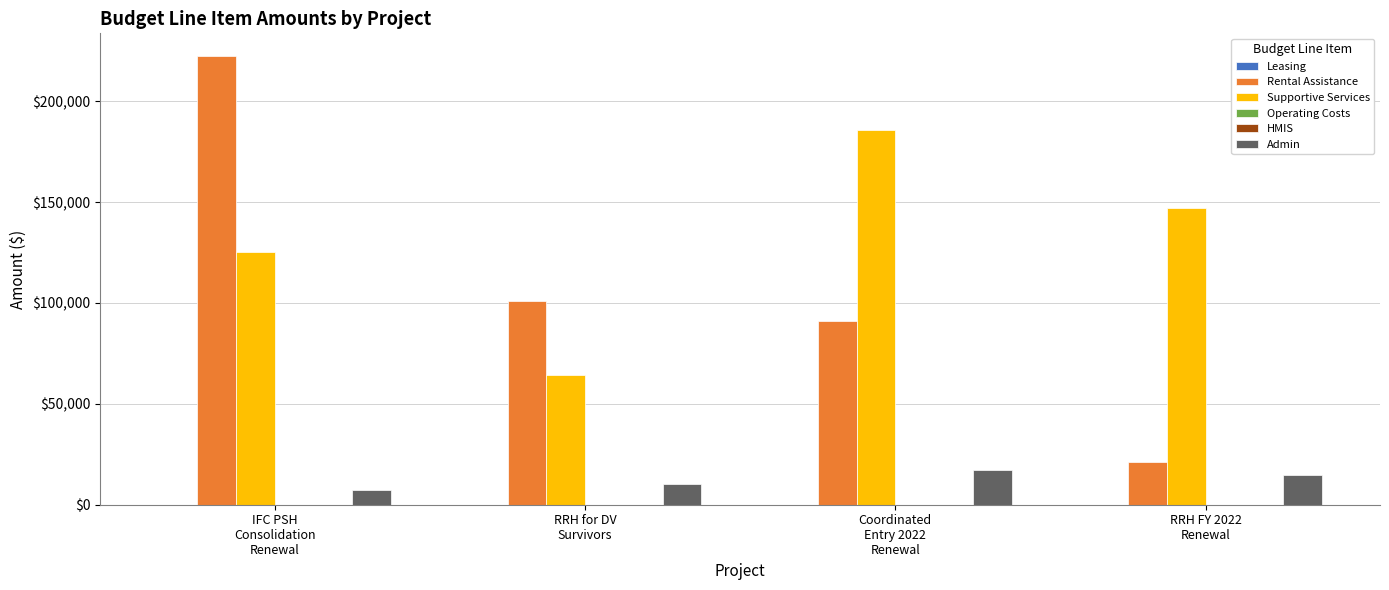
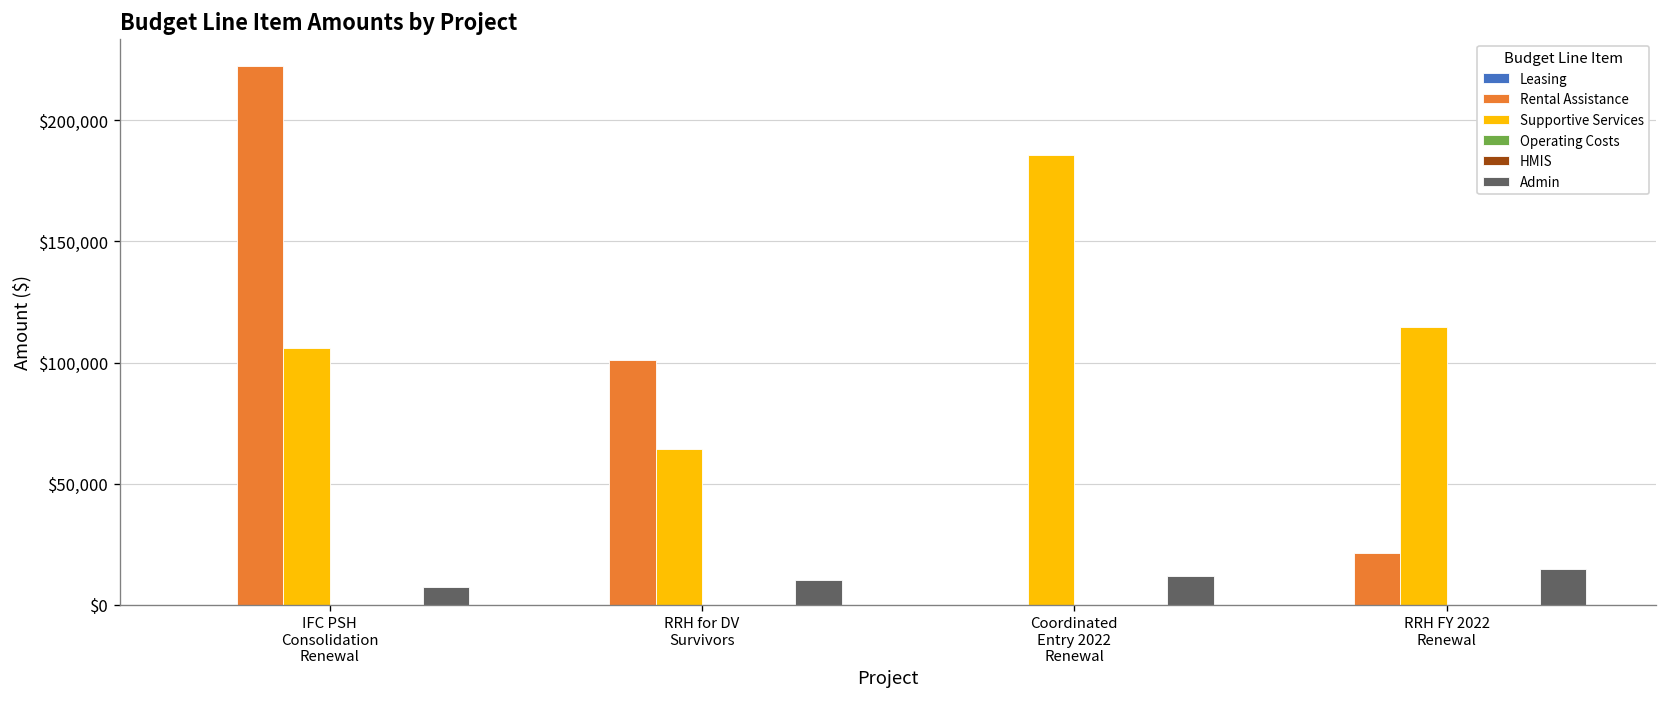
  {
    "Leasing": {
      "IFC PSH Consolidation Renewal": "$0",
      "RRH for DV Survivors": "$0",
      "Coordinated Entry 2022 Renewal": "$0",
      "RRH FY 2022 Renewal": "$0"
    },
    "Rental Assistance": {
      "IFC PSH Consolidation Renewal": "$222,000",
      "RRH for DV Survivors": "$101,000",
-     "Coordinated Entry 2022 Renewal": "$91,000",
+     "Coordinated Entry 2022 Renewal": "$0",
      "RRH FY 2022 Renewal": "$21,000"
    },
    "Supportive Services": {
-     "IFC PSH Consolidation Renewal": "$125,000",
+     "IFC PSH Consolidation Renewal": "$106,000",
      "RRH for DV Survivors": "$64,000",
      "Coordinated Entry 2022 Renewal": "$186,000",
-     "RRH FY 2022 Renewal": "$147,000"
+     "RRH FY 2022 Renewal": "$115,000"
    },
    "Operating Costs": {
      "IFC PSH Consolidation Renewal": "$0",
      "RRH for DV Survivors": "$0",
      "Coordinated Entry 2022 Renewal": "$0",
      "RRH FY 2022 Renewal": "$0"
    },
    "HMIS": {
      "IFC PSH Consolidation Renewal": "$0",
      "RRH for DV Survivors": "$0",
      "Coordinated Entry 2022 Renewal": "$0",
      "RRH FY 2022 Renewal": "$0"
    },
    "Admin": {
      "IFC PSH Consolidation Renewal": "$7,000",
      "RRH for DV Survivors": "$10,000",
-     "Coordinated Entry 2022 Renewal": "$17,000",
+     "Coordinated Entry 2022 Renewal": "$12,000",
      "RRH FY 2022 Renewal": "$15,000"
    }
  }
